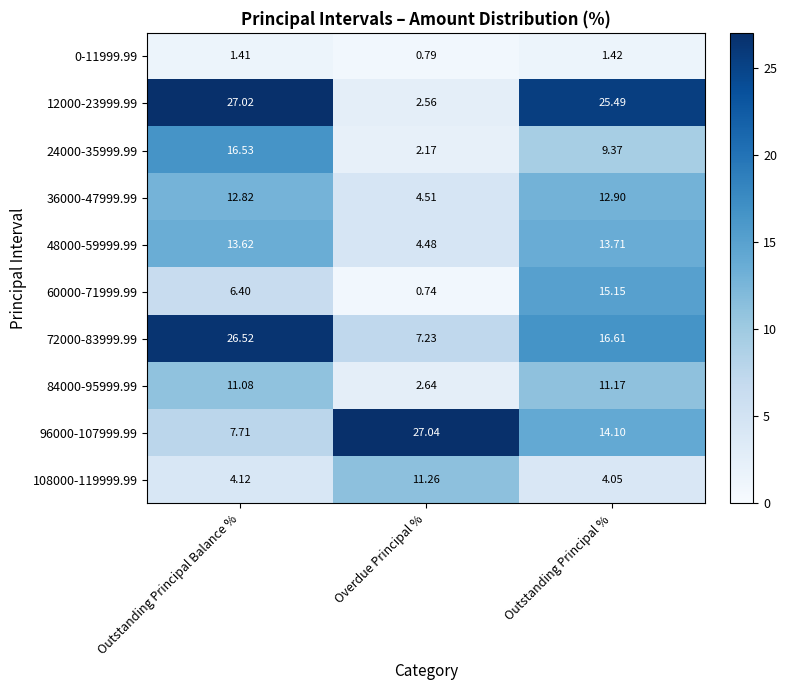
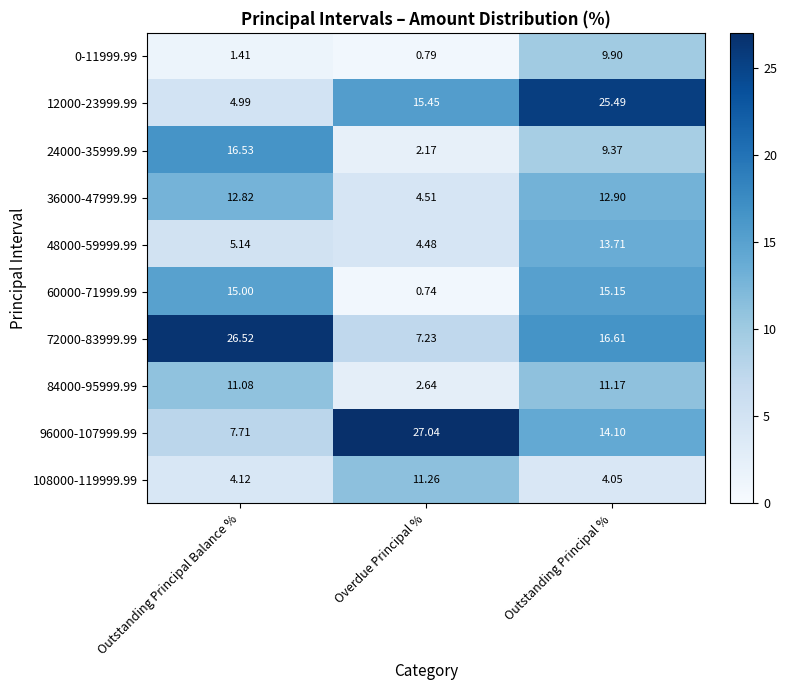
  {
    "0-11999.99": {
      "Outstanding Principal Balance %": 1.41,
      "Overdue Principal %": 0.79,
-     "Outstanding Principal %": 1.42
+     "Outstanding Principal %": 9.90
    },
    "12000-23999.99": {
-     "Outstanding Principal Balance %": 27.02,
-     "Overdue Principal %": 2.56,
+     "Outstanding Principal Balance %": 4.99,
+     "Overdue Principal %": 15.45,
      "Outstanding Principal %": 25.49
    },
    "24000-35999.99": {
      "Outstanding Principal Balance %": 16.53,
      "Overdue Principal %": 2.17,
      "Outstanding Principal %": 9.37
    },
    "36000-47999.99": {
      "Outstanding Principal Balance %": 12.82,
      "Overdue Principal %": 4.51,
      "Outstanding Principal %": 12.90
    },
    "48000-59999.99": {
-     "Outstanding Principal Balance %": 13.62,
+     "Outstanding Principal Balance %": 5.14,
      "Overdue Principal %": 4.48,
      "Outstanding Principal %": 13.71
    },
    "60000-71999.99": {
-     "Outstanding Principal Balance %": 6.40,
+     "Outstanding Principal Balance %": 15.00,
      "Overdue Principal %": 0.74,
      "Outstanding Principal %": 15.15
    },
    "72000-83999.99": {
      "Outstanding Principal Balance %": 26.52,
      "Overdue Principal %": 7.23,
      "Outstanding Principal %": 16.61
    },
    "84000-95999.99": {
      "Outstanding Principal Balance %": 11.08,
      "Overdue Principal %": 2.64,
      "Outstanding Principal %": 11.17
    },
    "96000-107999.99": {
      "Outstanding Principal Balance %": 7.71,
      "Overdue Principal %": 27.04,
      "Outstanding Principal %": 14.10
    },
    "108000-119999.99": {
      "Outstanding Principal Balance %": 4.12,
      "Overdue Principal %": 11.26,
      "Outstanding Principal %": 4.05
    }
  }
